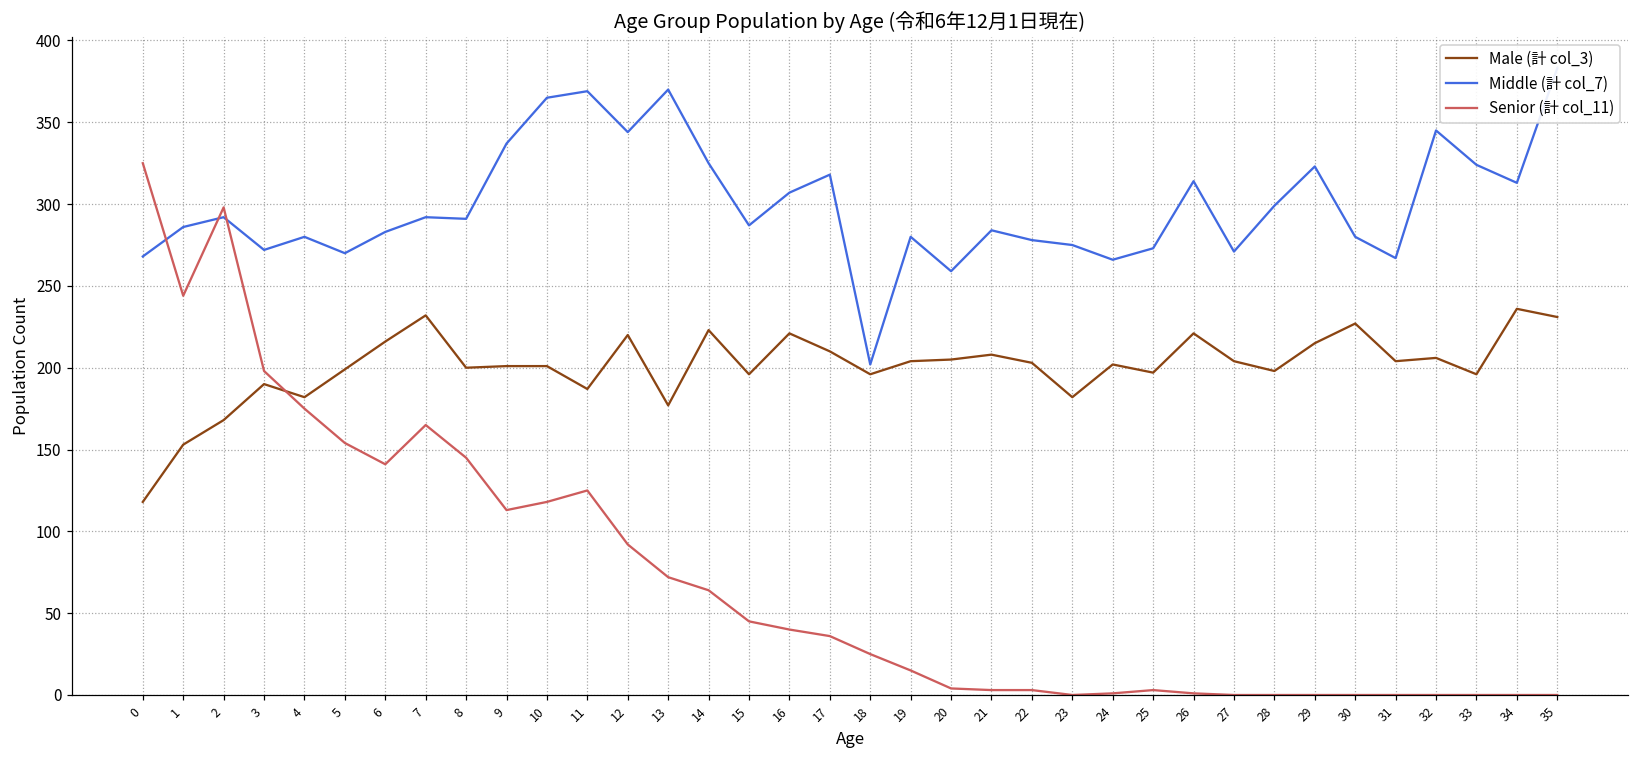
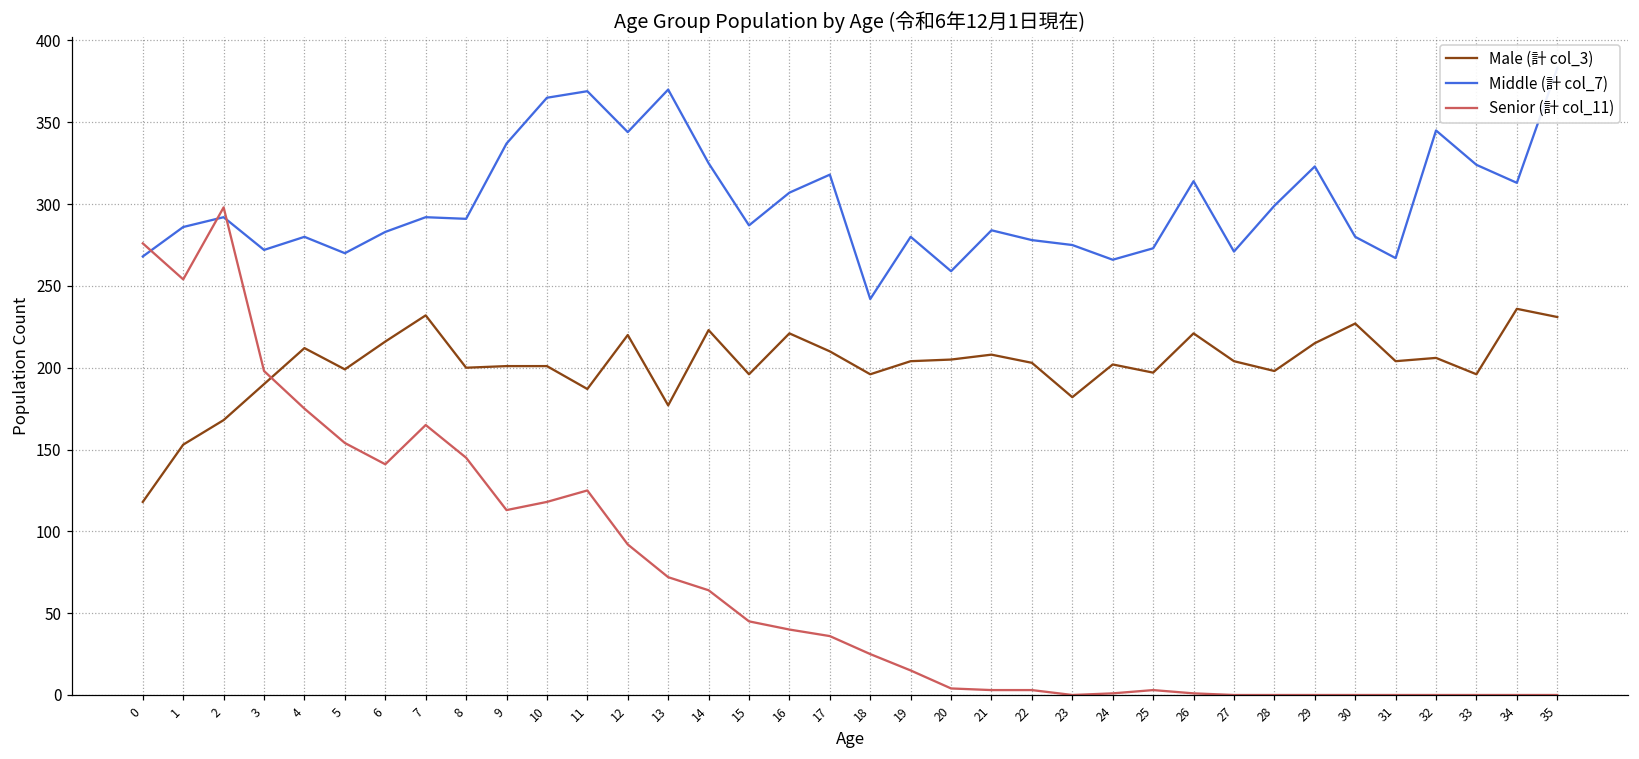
  {
    "Male (計 col_3)": {
      "0": 118,
      "1": 153,
      "2": 168,
      "3": 190,
-     "4": 182,
+     "4": 212,
      "5": 199,
      "6": 216,
      "7": 232,
      "8": 200,
      "9": 201,
      "10": 201,
      "11": 187,
      "12": 220,
      "13": 177,
      "14": 223,
      "15": 196,
      "16": 221,
      "17": 210,
      "18": 196,
      "19": 204,
      "20": 205,
      "21": 208,
      "22": 203,
      "23": 182,
      "24": 202,
      "25": 197,
      "26": 221,
      "27": 204,
      "28": 198,
      "29": 215,
      "30": 227,
      "31": 204,
      "32": 206,
      "33": 196,
      "34": 236,
      "35": 231
    },
    "Middle (計 col_7)": {
      "0": 268,
      "1": 286,
      "2": 292,
      "3": 272,
      "4": 280,
      "5": 270,
      "6": 283,
      "7": 292,
      "8": 291,
      "9": 337,
      "10": 365,
      "11": 369,
      "12": 344,
      "13": 370,
      "14": 325,
      "15": 287,
      "16": 307,
      "17": 318,
-     "18": 202,
+     "18": 242,
      "19": 280,
      "20": 259,
      "21": 284,
      "22": 278,
      "23": 275,
      "24": 266,
      "25": 273,
      "26": 314,
      "27": 271,
      "28": 299,
      "29": 323,
      "30": 280,
      "31": 267,
      "32": 345,
      "33": 324,
      "34": 313
    },
    "Senior (計 col_11)": {
-     "0": 325,
-     "1": 244,
+     "0": 276,
+     "1": 254,
      "2": 298,
      "3": 198,
      "4": 175,
      "5": 154,
      "6": 141,
      "7": 165,
      "8": 145,
      "9": 113,
      "10": 118,
      "11": 125,
      "12": 92,
      "13": 72,
      "14": 64,
      "15": 45,
      "16": 40,
      "17": 36,
      "18": 25,
      "19": 15,
      "20": 4,
      "21": 3,
      "22": 3,
      "23": 0,
      "24": 1,
      "25": 3,
      "26": 1,
      "27": 0,
      "28": 0,
      "29": 0,
      "30": 0,
      "31": 0,
      "32": 0,
      "33": 0,
      "34": 0,
      "35": 0
    }
  }
